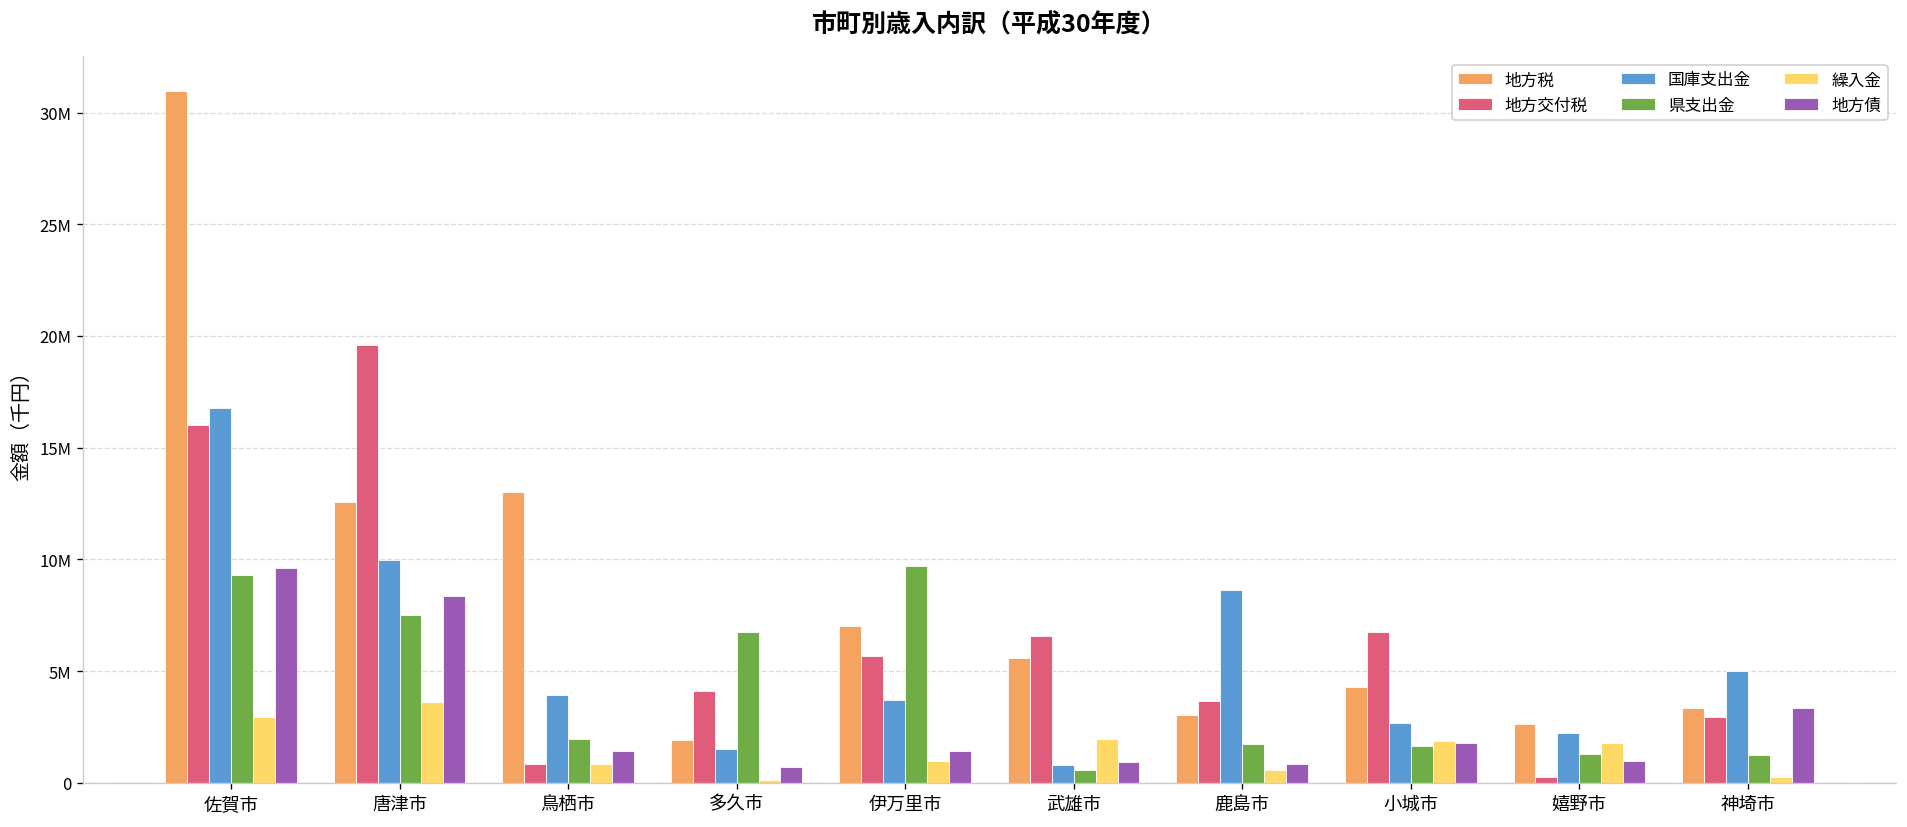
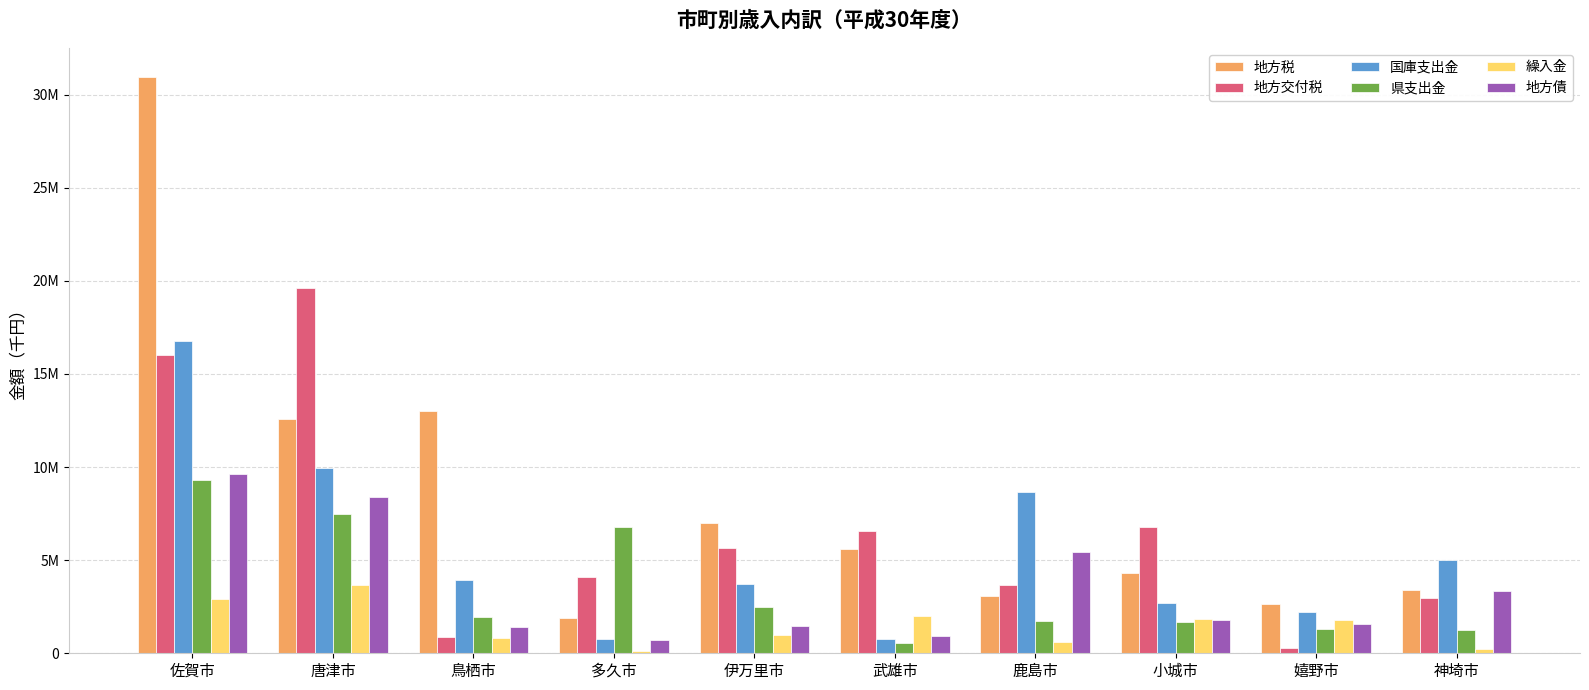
  {
    "地方交付税": {
      "佐賀市": 16000000,
      "唐津市": 19600000,
      "鳥栖市": 900000,
      "多久市": 4100000,
      "伊万里市": 5700000,
      "武雄市": 6600000,
      "鹿島市": 3700000,
      "小城市": 6800000,
      "嬉野市": 300000,
      "神埼市": 2900000
    },
    "国庫支出金": {
      "佐賀市": 16800000,
      "唐津市": 10000000,
      "鳥栖市": 3900000,
-     "多久市": 1500000,
+     "多久市": 700000,
      "伊万里市": 3700000,
      "武雄市": 800000,
      "鹿島市": 8600000,
      "小城市": 2700000,
      "嬉野市": 2200000,
      "神埼市": 5000000
    },
    "県支出金": {
      "佐賀市": 9300000,
      "唐津市": 7500000,
      "鳥栖市": 1900000,
      "多久市": 6800000,
-     "伊万里市": 9700000,
+     "伊万里市": 2500000,
      "武雄市": 600000,
      "鹿島市": 1700000,
      "小城市": 1700000,
      "嬉野市": 1300000,
      "神埼市": 1300000
    },
    "地方債": {
      "佐賀市": 9600000,
      "唐津市": 8400000,
      "鳥栖市": 1400000,
      "多久市": 700000,
      "伊万里市": 1400000,
      "武雄市": 900000,
-     "鹿島市": 800000,
+     "鹿島市": 5400000,
      "小城市": 1800000,
-     "嬉野市": 1000000,
+     "嬉野市": 1600000,
      "神埼市": 3400000
    }
  }
